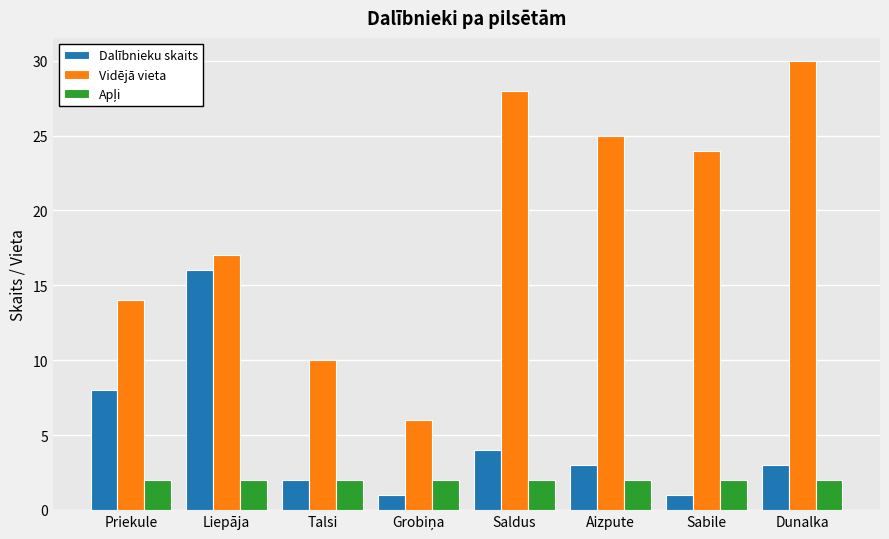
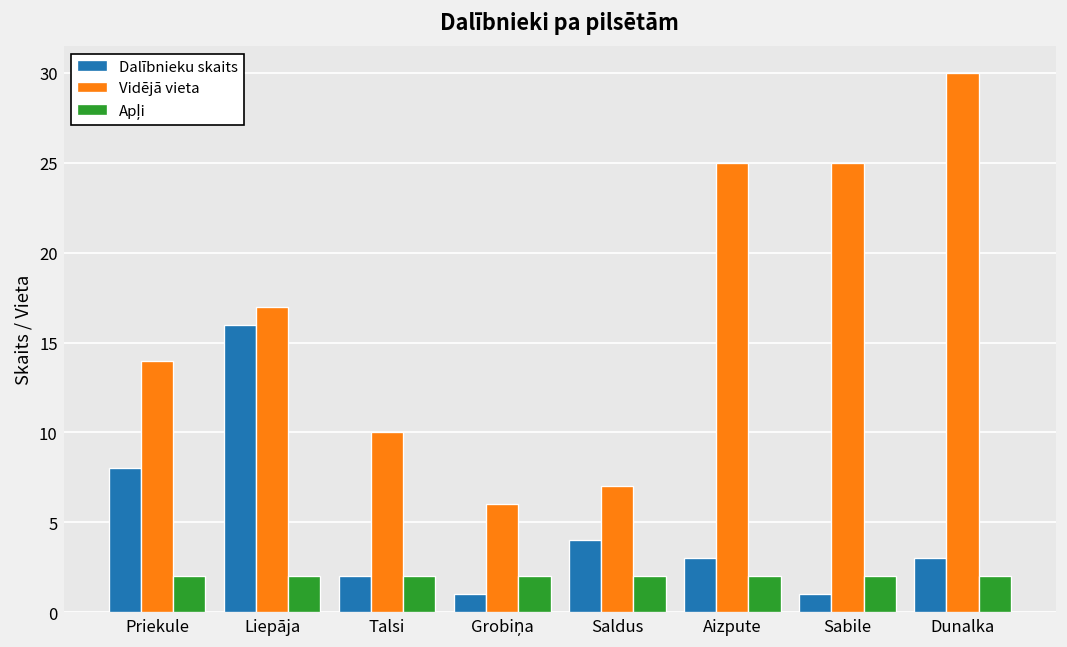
  {
    "Dalībnieku skaits": {
      "Priekule": 8,
      "Liepāja": 16,
      "Talsi": 2,
      "Grobiņa": 1,
      "Saldus": 4,
      "Aizpute": 3,
      "Sabile": 1,
      "Dunalka": 3
    },
    "Vidējā vieta": {
      "Priekule": 14,
      "Liepāja": 17,
      "Talsi": 10,
      "Grobiņa": 6,
-     "Saldus": 28,
+     "Saldus": 7,
      "Aizpute": 25,
-     "Sabile": 24,
+     "Sabile": 25,
      "Dunalka": 30
    },
    "Apļi": {
      "Priekule": 2,
      "Liepāja": 2,
      "Talsi": 2,
      "Grobiņa": 2,
      "Saldus": 2,
      "Aizpute": 2,
      "Sabile": 2,
      "Dunalka": 2
    }
  }
